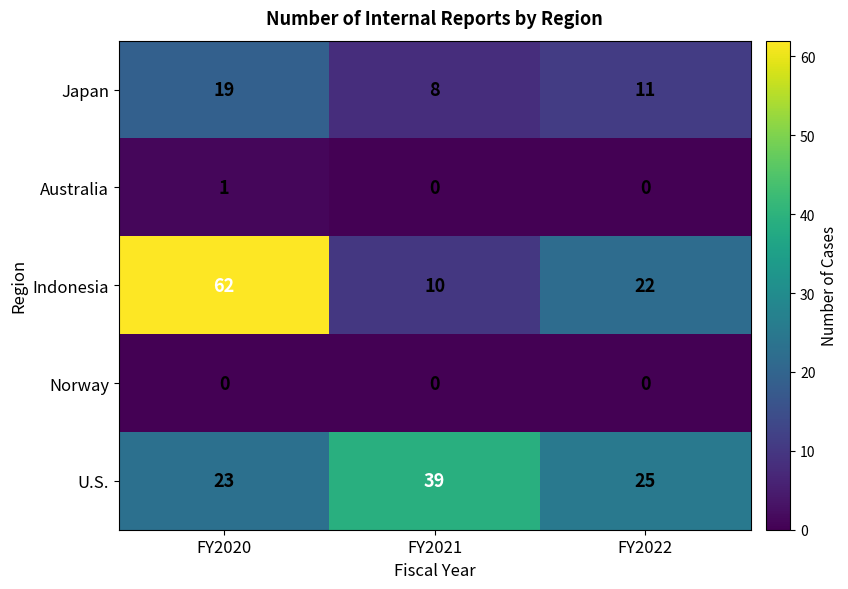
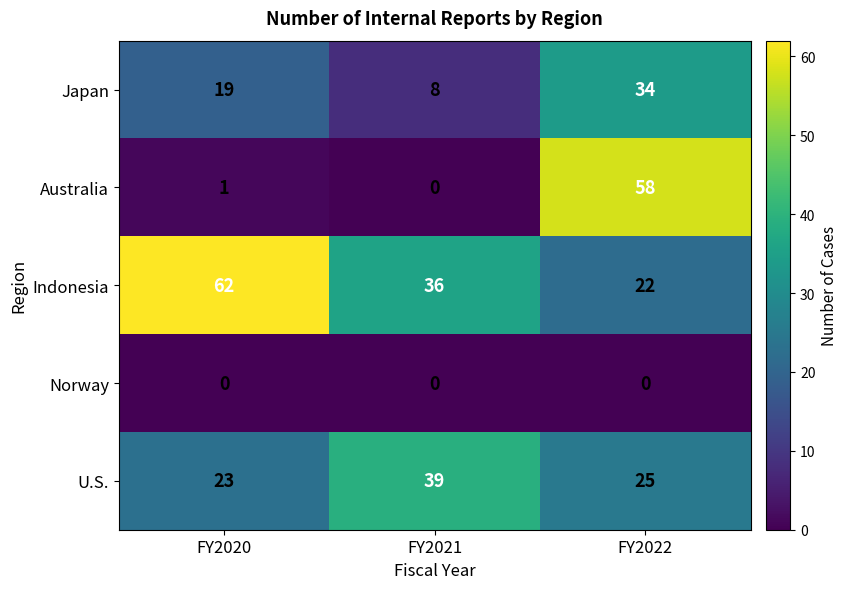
  {
    "Japan": {
      "FY2020": 19,
      "FY2021": 8,
-     "FY2022": 11
+     "FY2022": 34
    },
    "Australia": {
      "FY2020": 1,
      "FY2021": 0,
-     "FY2022": 0
+     "FY2022": 58
    },
    "Indonesia": {
      "FY2020": 62,
-     "FY2021": 10,
+     "FY2021": 36,
      "FY2022": 22
    },
    "Norway": {
      "FY2020": 0,
      "FY2021": 0,
      "FY2022": 0
    },
    "U.S.": {
      "FY2020": 23,
      "FY2021": 39,
      "FY2022": 25
    }
  }
